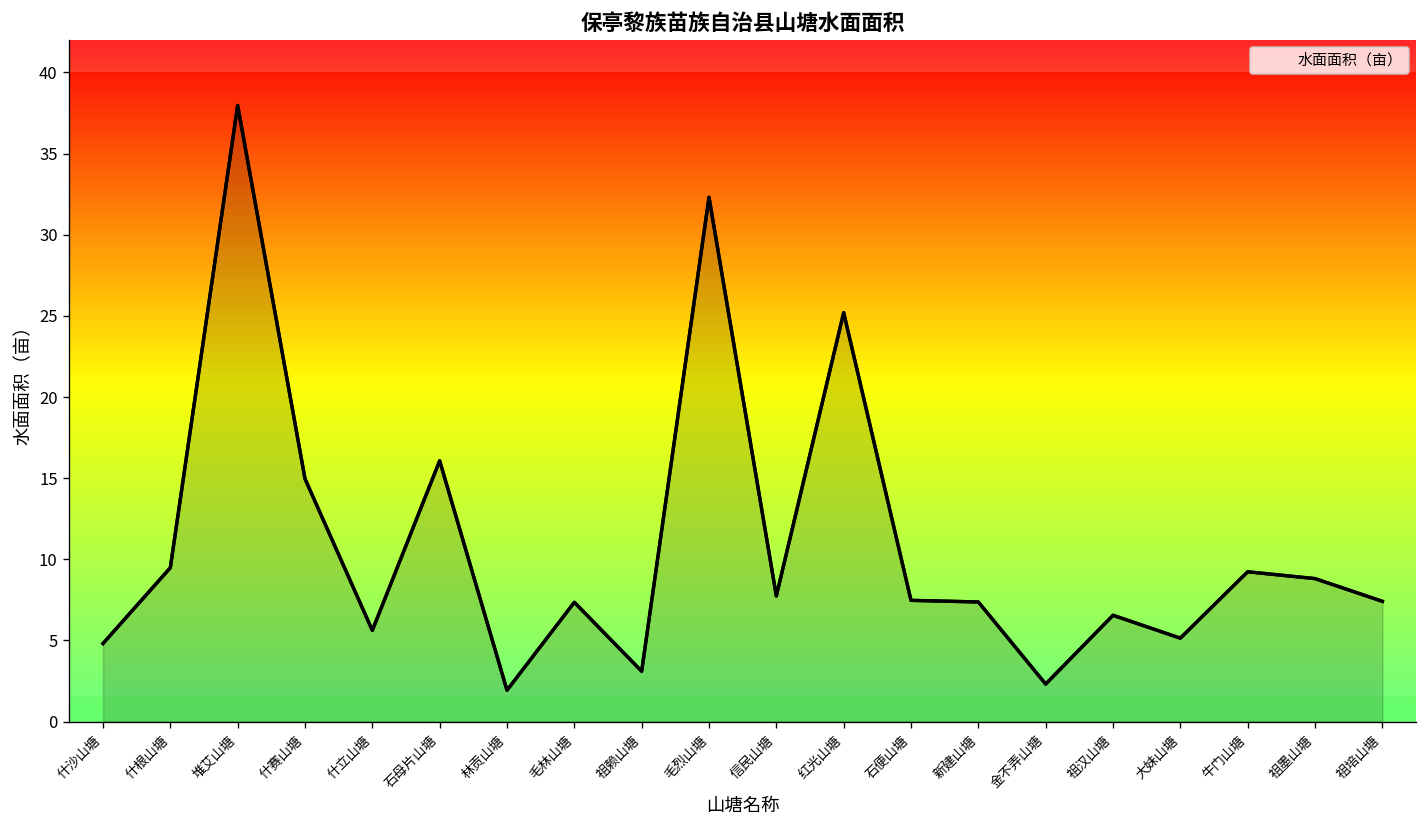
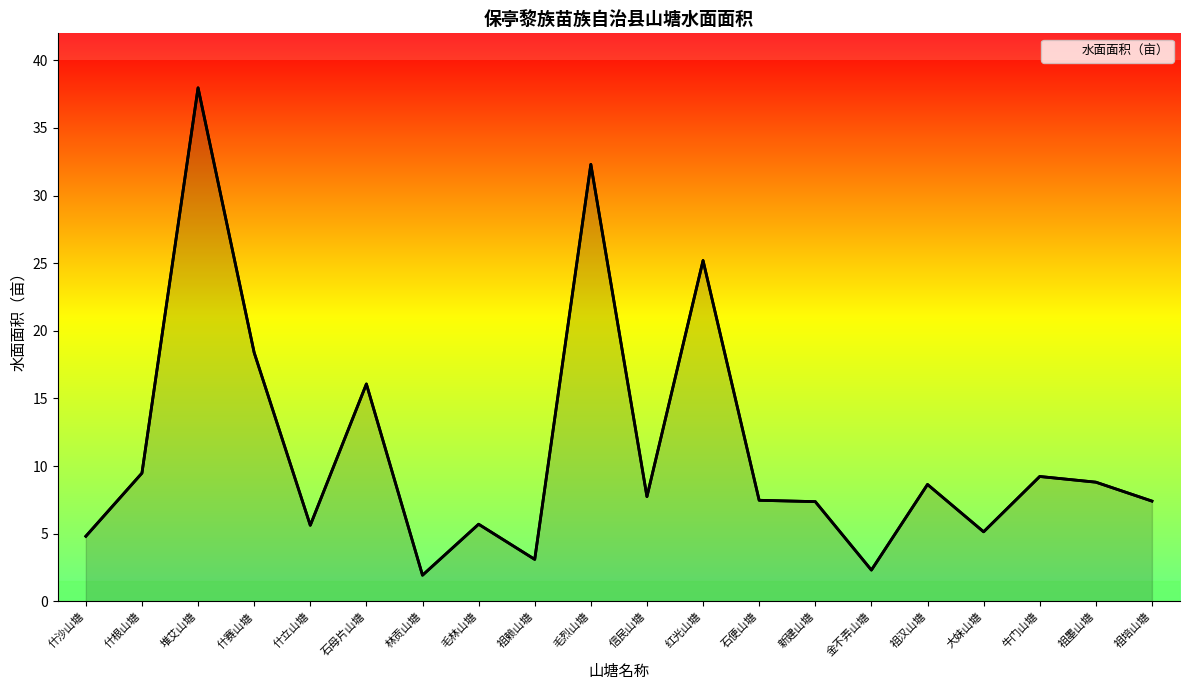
  {
    "什沙山塘": 4.8,
    "什根山塘": 9.5,
    "堆艾山塘": 38.0,
-   "什赛山塘": 15.0,
+   "什赛山塘": 18.4,
    "什立山塘": 5.6,
    "石母片山塘": 16.1,
    "林贡山塘": 1.9,
-   "毛林山塘": 7.4,
+   "毛林山塘": 5.7,
    "祖赖山塘": 3.1,
    "毛烈山塘": 32.3,
    "信民山塘": 7.7,
    "红光山塘": 25.2,
    "石便山塘": 7.5,
    "新建山塘": 7.4,
    "金不弄山塘": 2.3,
-   "祖汉山塘": 6.6,
+   "祖汉山塘": 8.6,
    "大妹山塘": 5.1,
    "牛门山塘": 9.2,
    "祖墨山塘": 8.8,
    "祖培山塘": 7.4
  }
